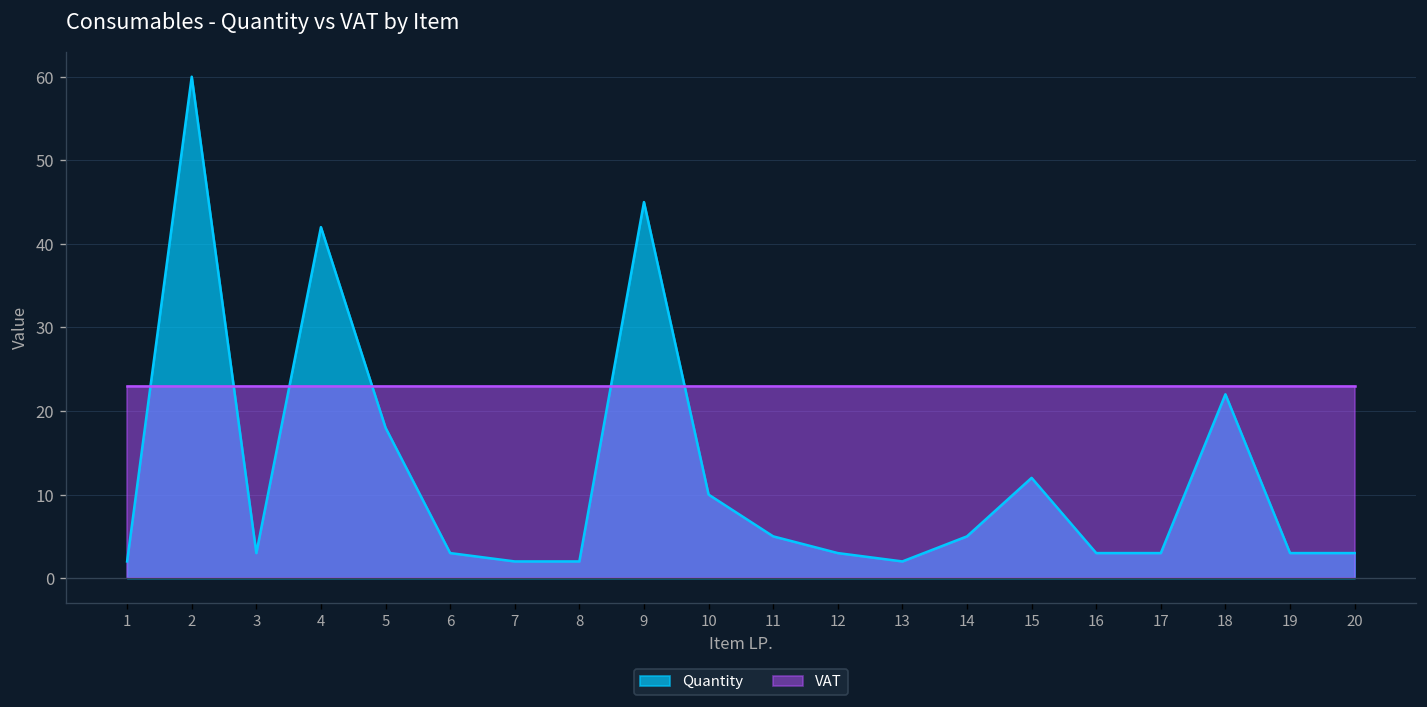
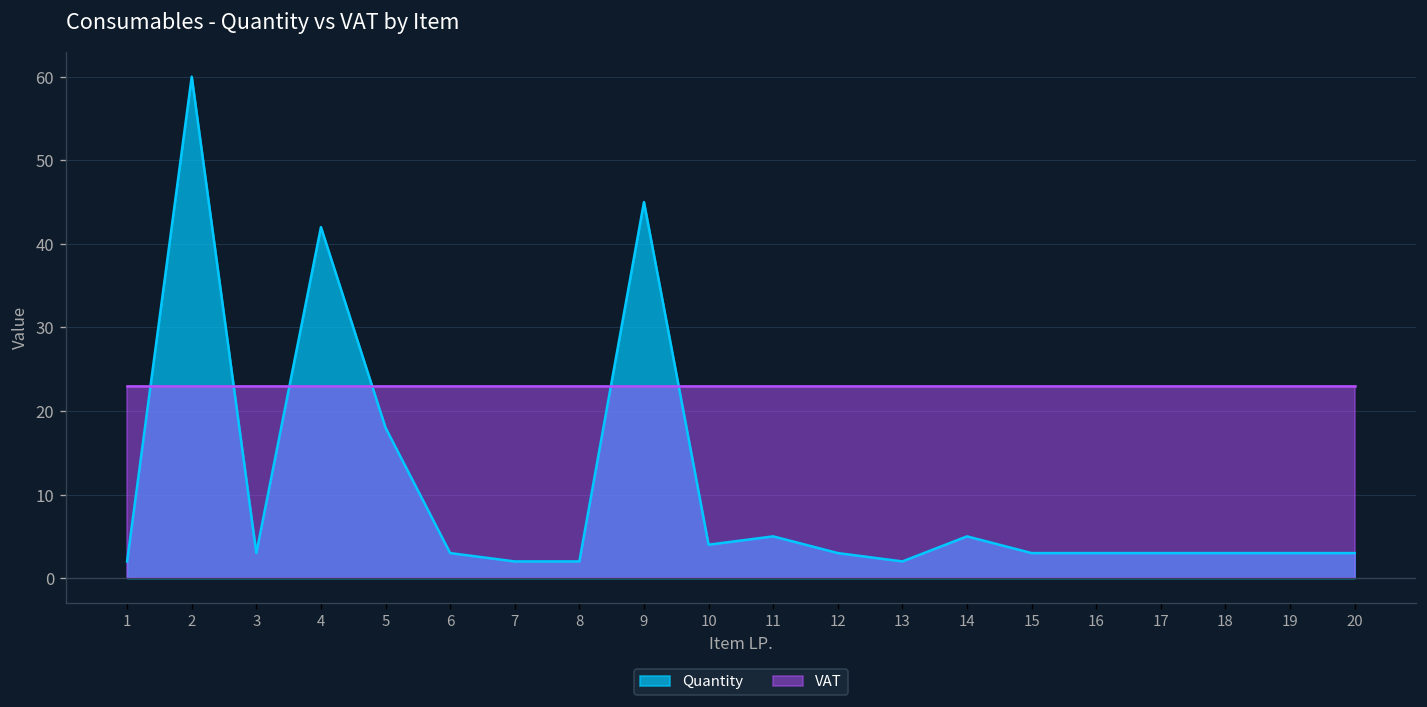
  {
    "Quantity": {
      "1": 2,
      "2": 60,
      "3": 3,
      "4": 42,
      "5": 18,
      "6": 3,
      "7": 2,
      "8": 2,
      "9": 45,
-     "10": 10,
+     "10": 4,
      "11": 5,
      "12": 3,
      "13": 2,
      "14": 5,
-     "15": 12,
+     "15": 3,
      "16": 3,
      "17": 3,
-     "18": 22,
+     "18": 3,
      "19": 3,
      "20": 3
    },
    "VAT": {
      "1": 23,
      "2": 23,
      "3": 23,
      "4": 23,
      "5": 23,
      "6": 23,
      "7": 23,
      "8": 23,
      "9": 23,
      "10": 23,
      "11": 23,
      "12": 23,
      "13": 23,
      "14": 23,
      "15": 23,
      "16": 23,
      "17": 23,
      "18": 23,
      "19": 23,
      "20": 23
    }
  }
